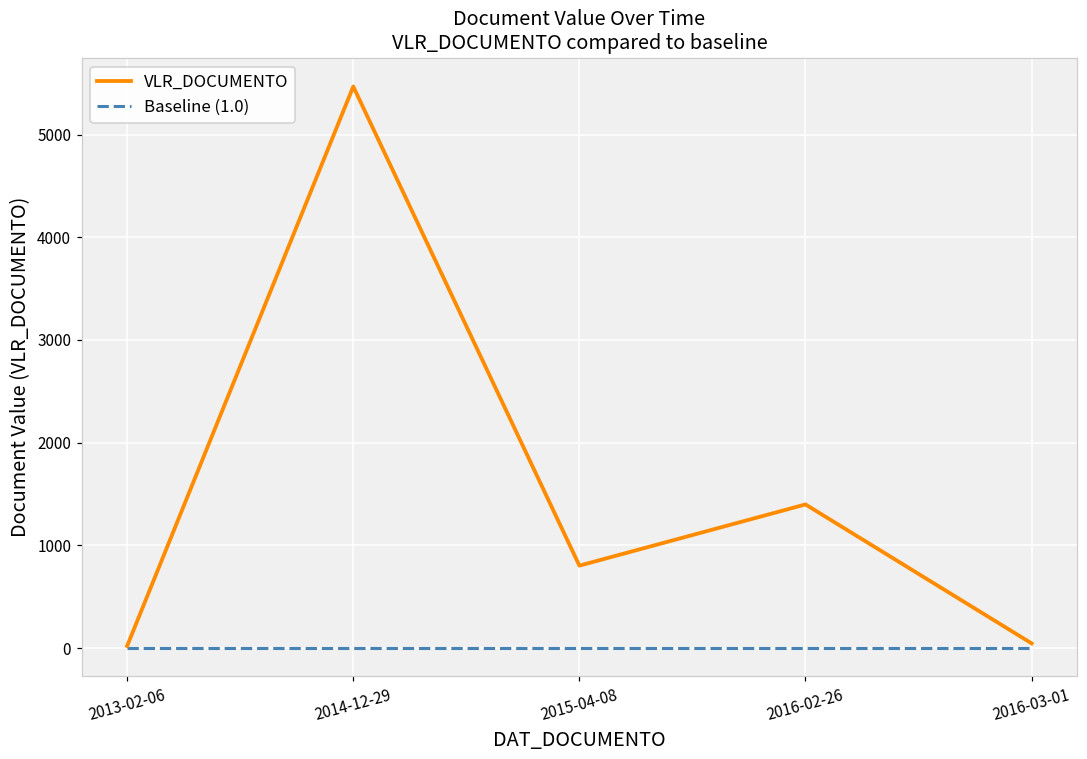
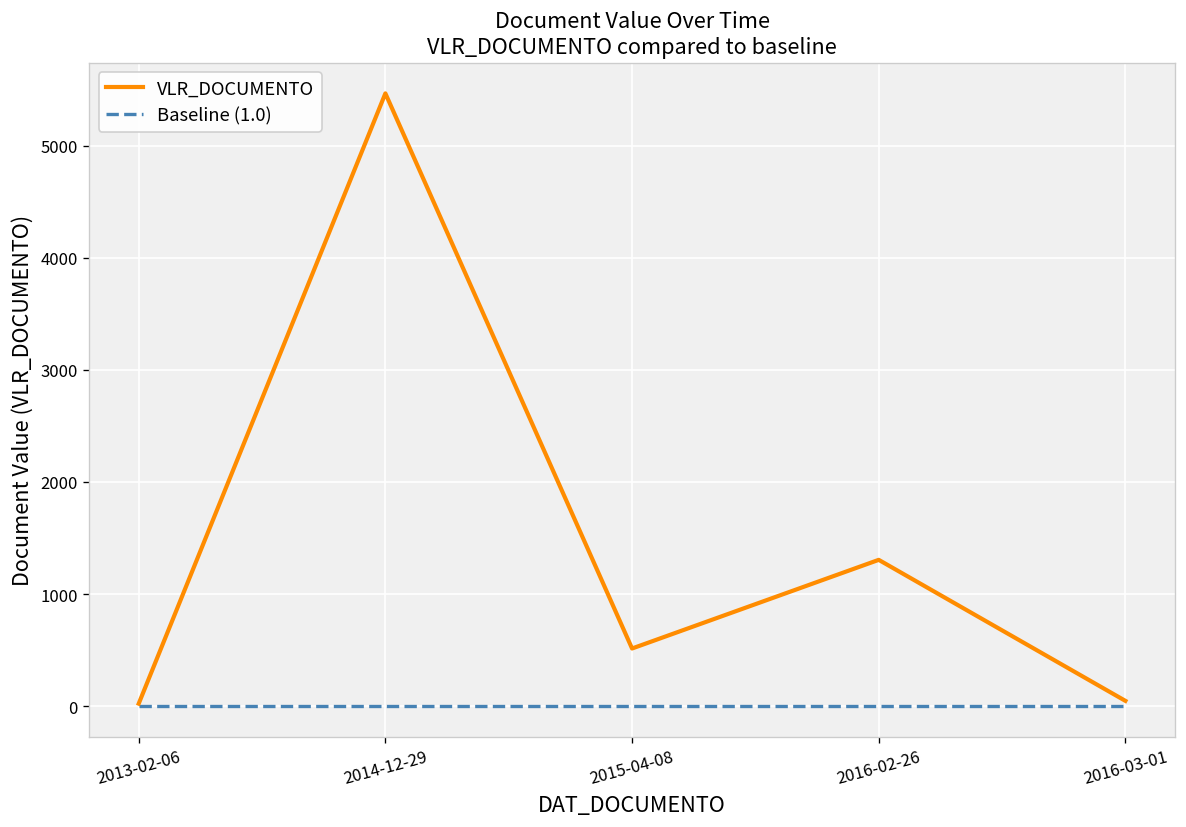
  {
    "VLR_DOCUMENTO": {
      "2014-12-29": 5500,
-     "2015-04-08": 800,
-     "2016-02-26": 1400,
+     "2015-04-08": 500,
+     "2016-02-26": 1300,
      "2016-03-01": 0
    },
    "Baseline (1.0)": {
      "2014-12-29": 0,
      "2015-04-08": 0,
      "2016-02-26": 0,
      "2016-03-01": 0
    }
  }
